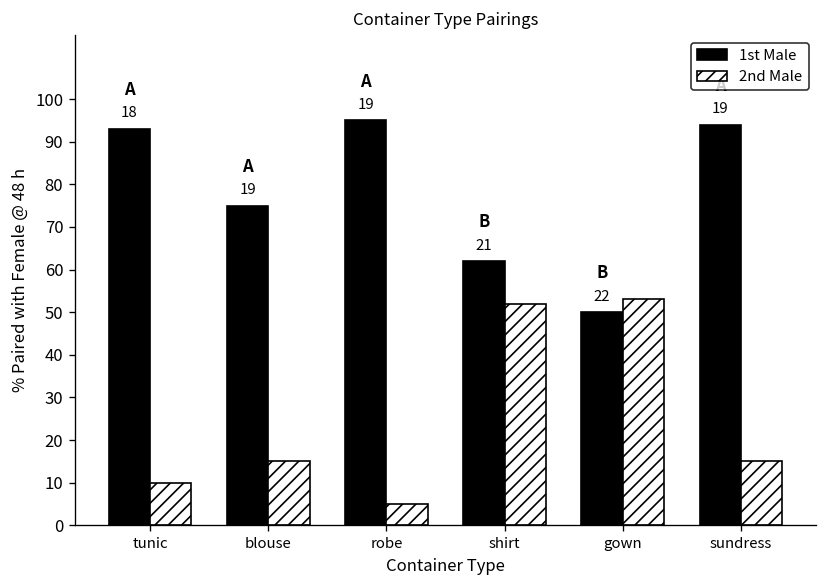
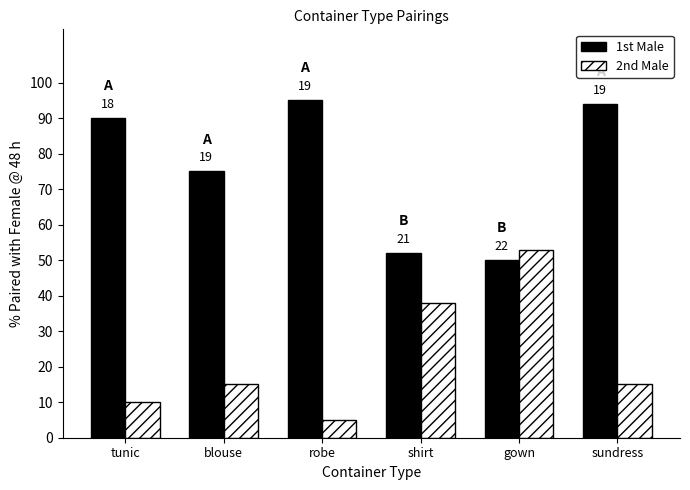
  {
    "1st Male": {
-     "tunic": 93,
-     "shirt": 62
+     "tunic": 90,
+     "shirt": 52
    },
    "2nd Male": {
      "tunic": 10,
      "blouse": 15,
      "robe": 5,
-     "shirt": 52,
+     "shirt": 38,
      "gown": 53,
      "sundress": 15
    }
  }
